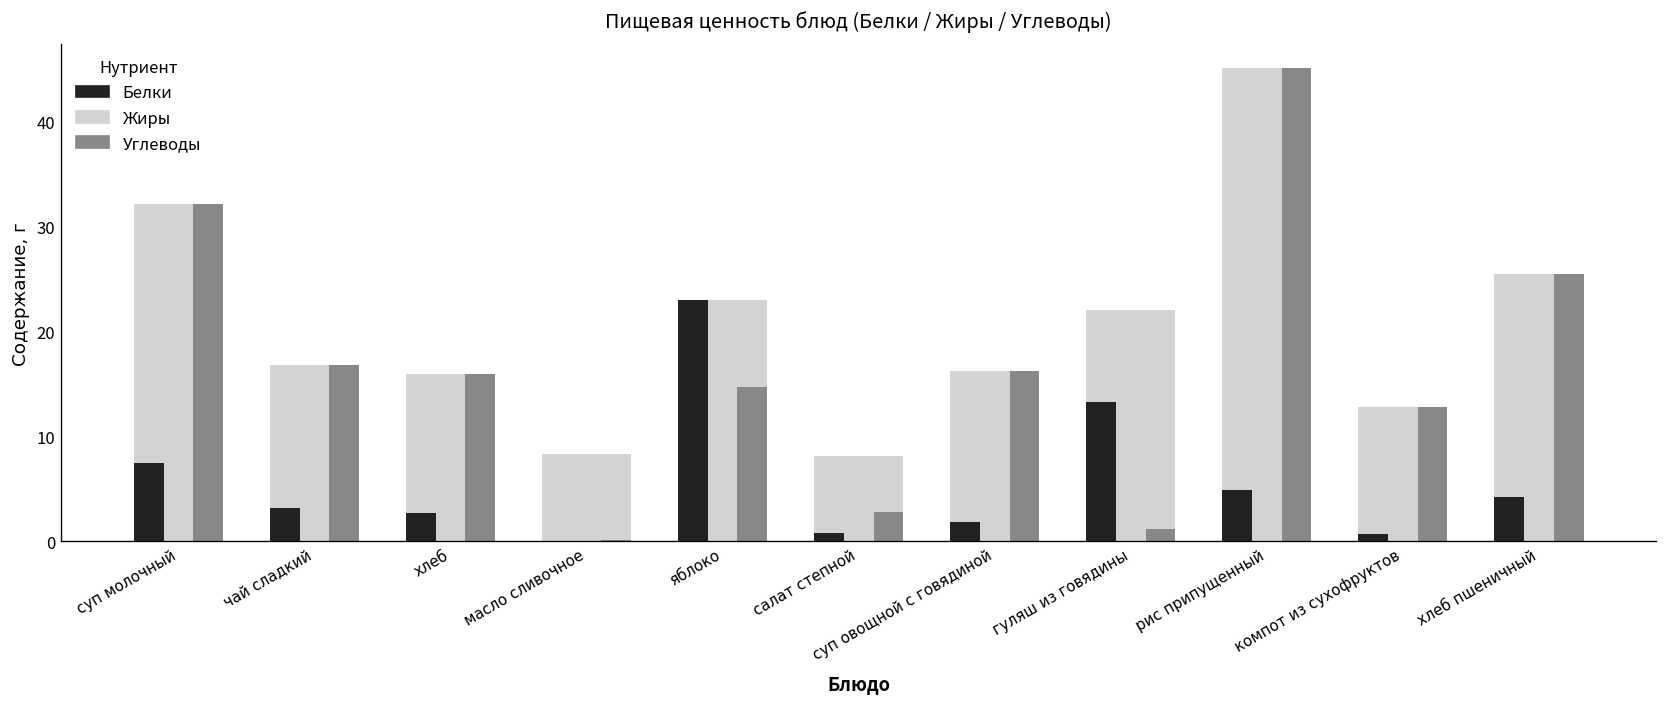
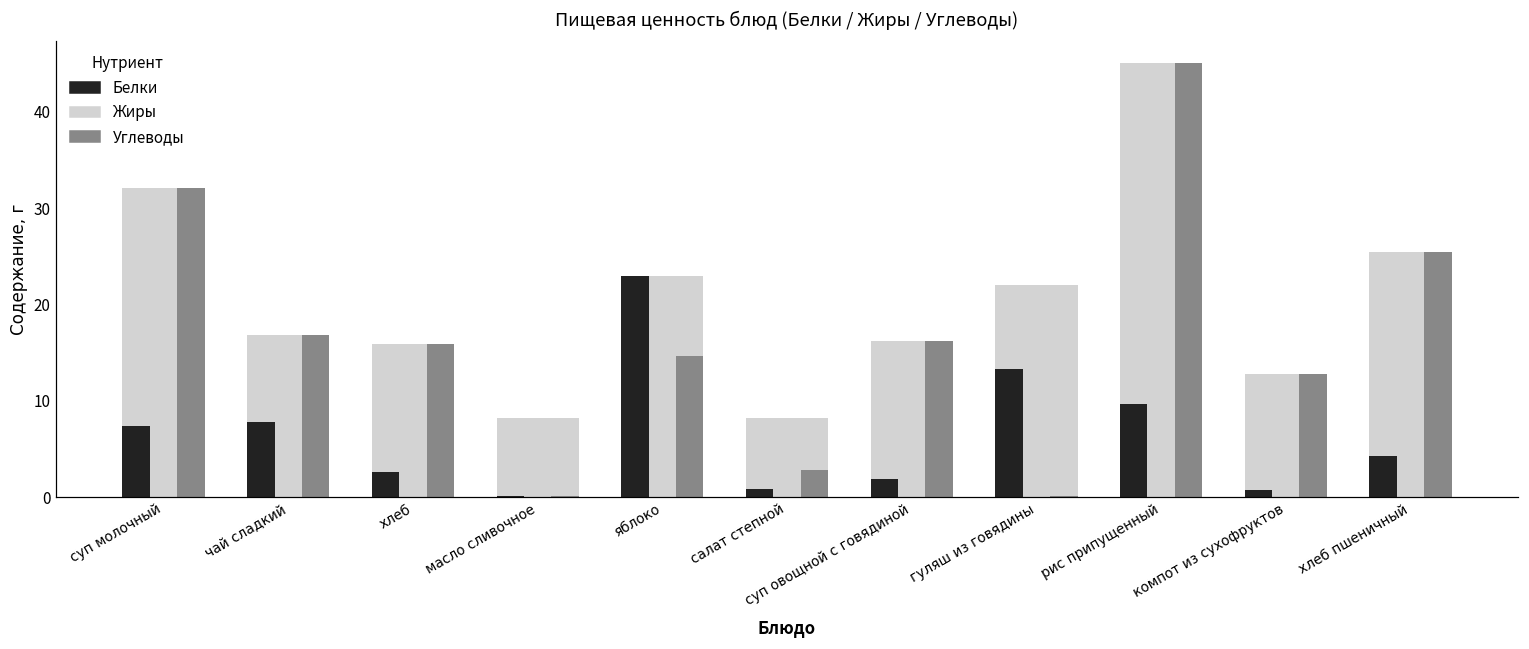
  {
    "Белки": {
-     "чай сладкий": 3,
+     "чай сладкий": 8,
      "яблоко": 23,
-     "рис припущенный": 5
+     "рис припущенный": 10
    },
    "Углеводы": {
      "суп молочный": 32,
      "чай сладкий": 17,
      "хлеб": 16,
      "суп овощной с говядиной": 16,
-     "гуляш из говядины": 1,
+     "гуляш из говядины": 0,
      "рис припущенный": 45,
      "компот из сухофруктов": 13,
      "хлеб пшеничный": 25
    }
  }
